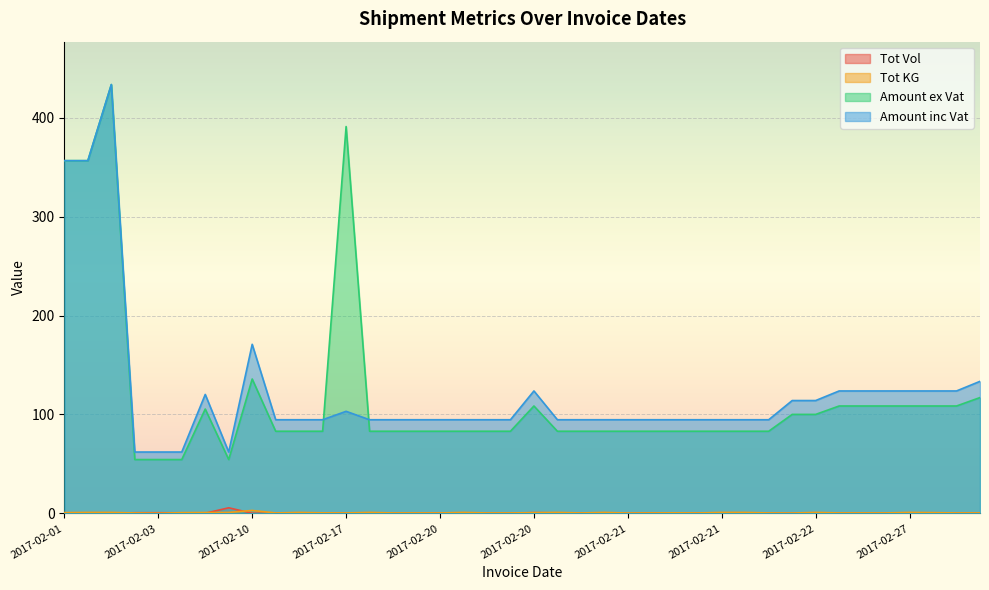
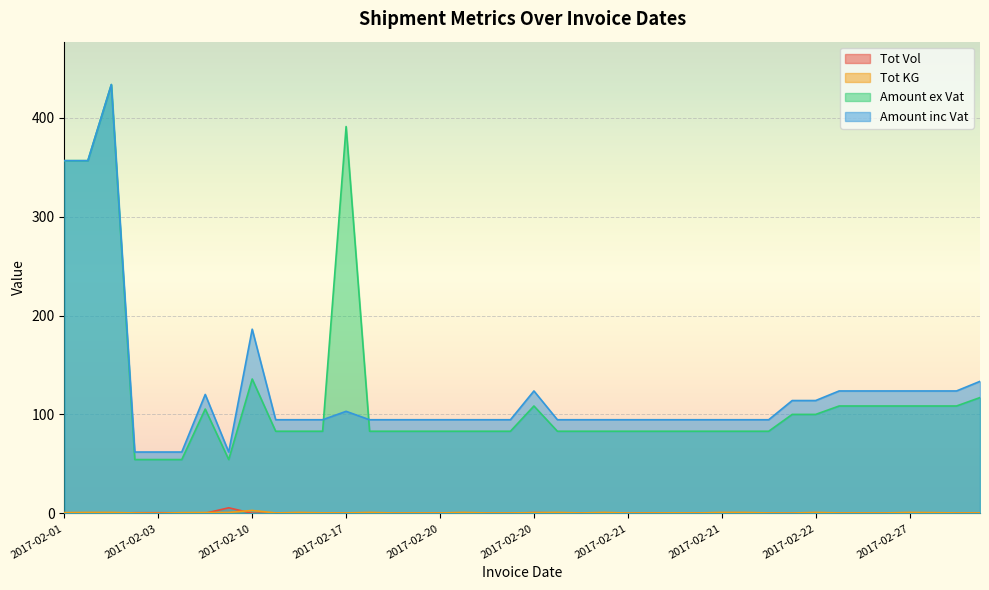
  {
    "Tot Vol": {
      "2017-02-10": 0
    },
    "Tot KG": {
      "2017-02-10": 0
    },
    "Amount ex Vat": {
      "2017-02-10": 140,
      "2017-02-17": 390
    },
    "Amount inc Vat": {
-     "2017-02-10": 170,
+     "2017-02-10": 190,
      "2017-02-17": 100
    }
  }
